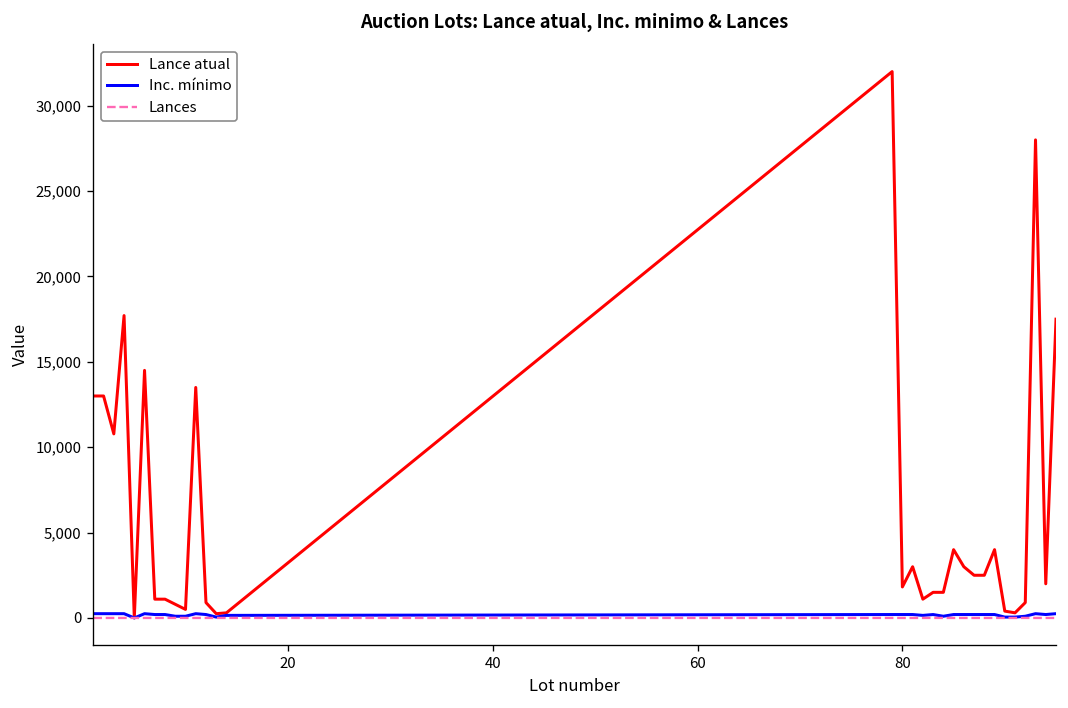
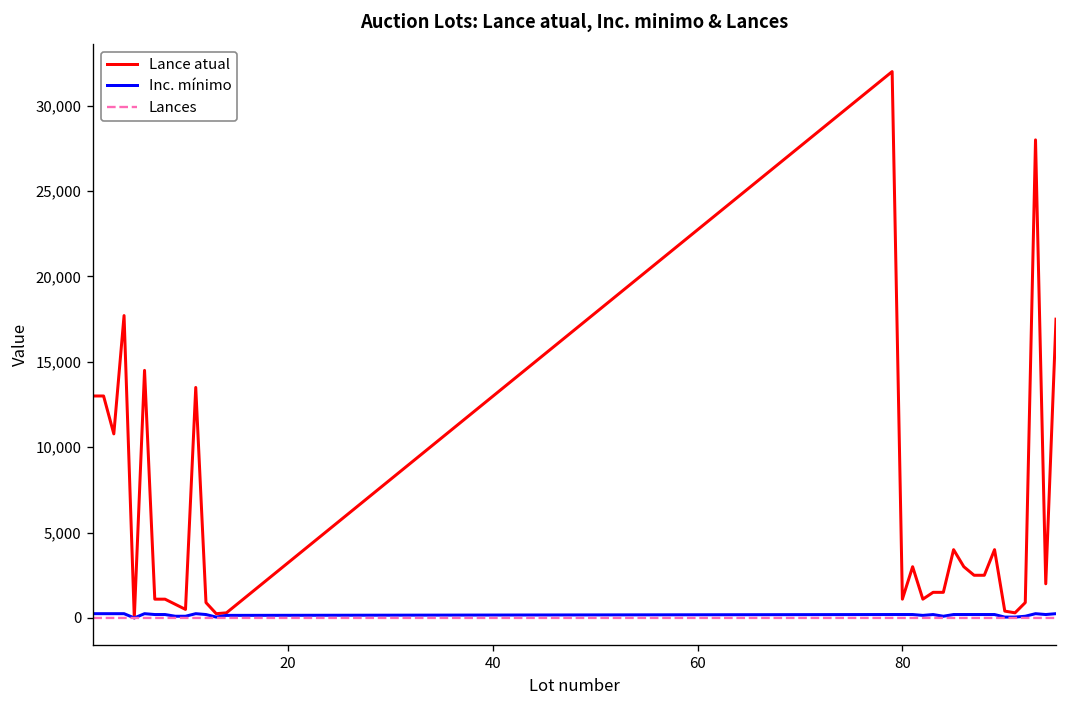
  {
    "Lance atual": {
-     "80": "1,800"
+     "80": "1,100"
    },
    "Inc. mínimo": {
      "80": "200"
    },
    "Lances": {
      "80": "0"
    }
  }
